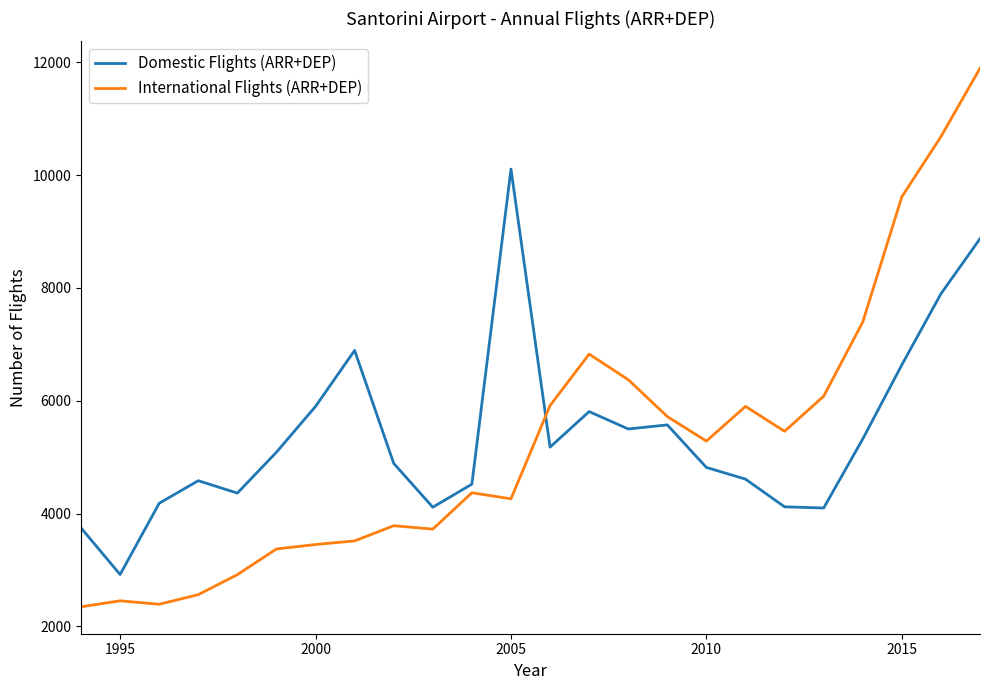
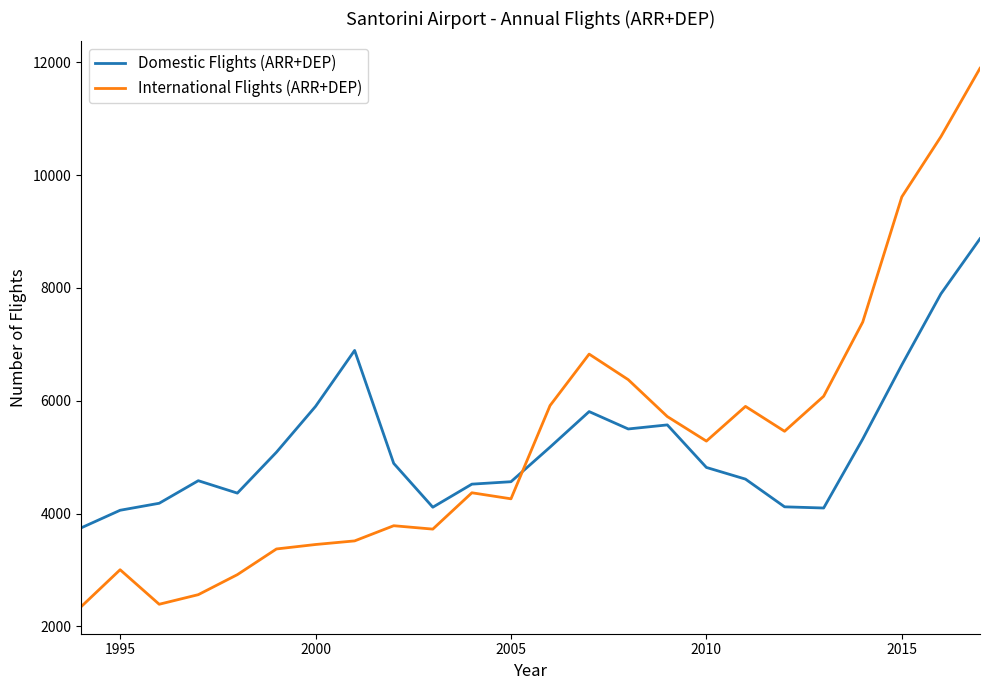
  {
    "Domestic Flights (ARR+DEP)": {
-     "1995": 2900,
+     "1995": 4100,
      "2000": 5900,
-     "2005": 10100,
+     "2005": 4600,
      "2010": 4800,
      "2015": 6600
    },
    "International Flights (ARR+DEP)": {
-     "1995": 2500,
+     "1995": 3000,
      "2000": 3500,
      "2005": 4300,
      "2010": 5300,
      "2015": 9600
    }
  }
